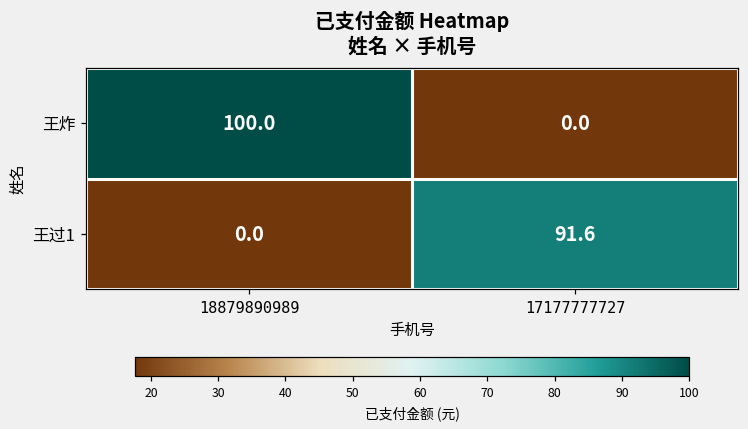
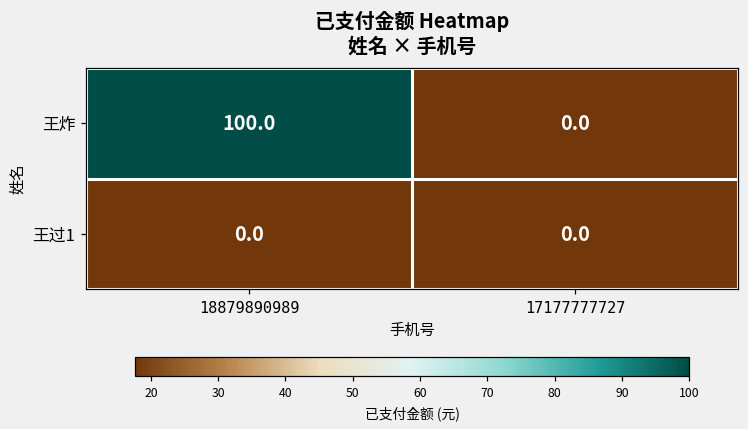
  {
    "王炸": {
      "18879890989": 100.0,
      "17177777727": 0.0
    },
    "王过1": {
      "18879890989": 0.0,
-     "17177777727": 91.6
+     "17177777727": 0.0
    }
  }
